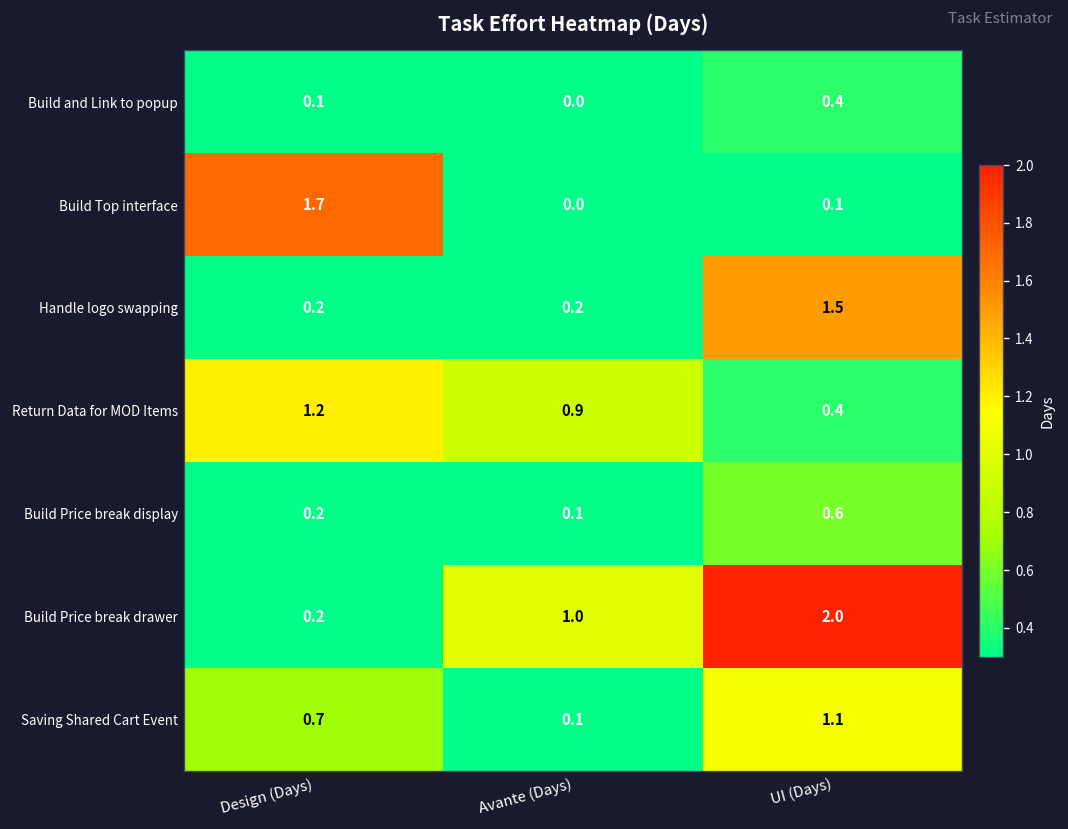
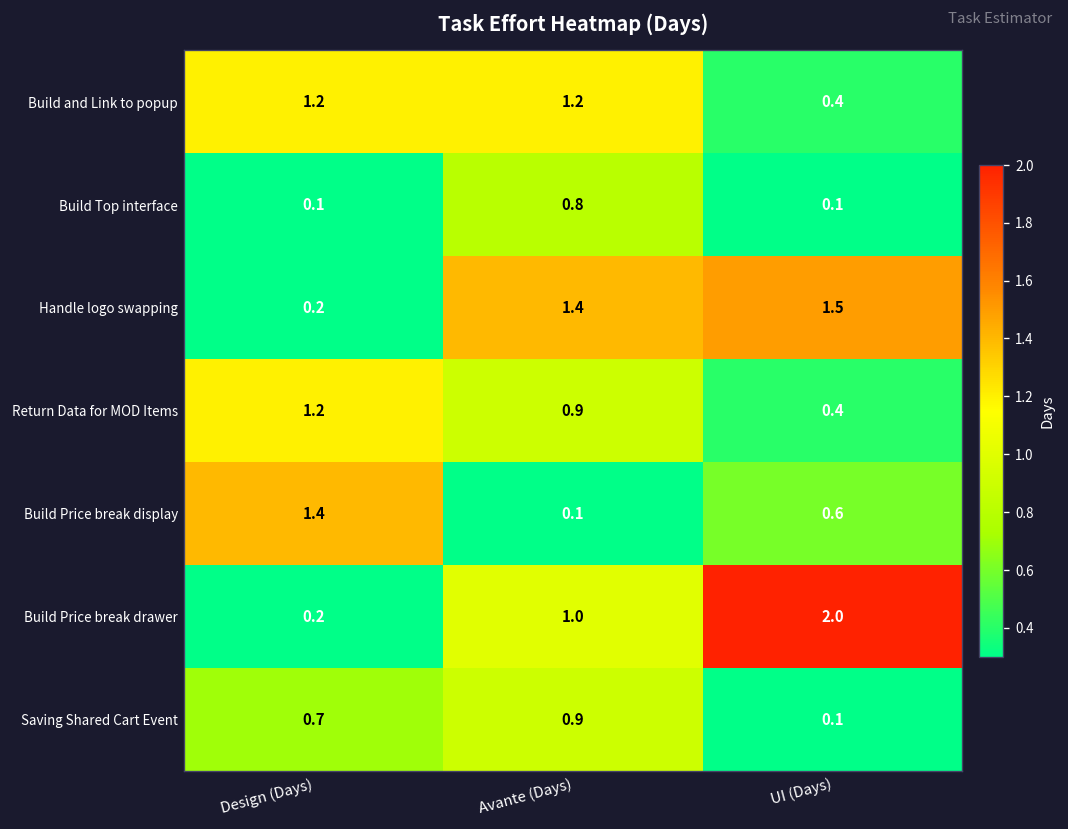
  {
    "Build and Link to popup": {
-     "Design (Days)": 0.1,
-     "Avante (Days)": 0.0,
+     "Design (Days)": 1.2,
+     "Avante (Days)": 1.2,
      "UI (Days)": 0.4
    },
    "Build Top interface": {
-     "Design (Days)": 1.7,
-     "Avante (Days)": 0.0,
+     "Design (Days)": 0.1,
+     "Avante (Days)": 0.8,
      "UI (Days)": 0.1
    },
    "Handle logo swapping": {
      "Design (Days)": 0.2,
-     "Avante (Days)": 0.2,
+     "Avante (Days)": 1.4,
      "UI (Days)": 1.5
    },
    "Return Data for MOD Items": {
      "Design (Days)": 1.2,
      "Avante (Days)": 0.9,
      "UI (Days)": 0.4
    },
    "Build Price break display": {
-     "Design (Days)": 0.2,
+     "Design (Days)": 1.4,
      "Avante (Days)": 0.1,
      "UI (Days)": 0.6
    },
    "Build Price break drawer": {
      "Design (Days)": 0.2,
      "Avante (Days)": 1.0,
      "UI (Days)": 2.0
    },
    "Saving Shared Cart Event": {
      "Design (Days)": 0.7,
-     "Avante (Days)": 0.1,
-     "UI (Days)": 1.1
+     "Avante (Days)": 0.9,
+     "UI (Days)": 0.1
    }
  }
